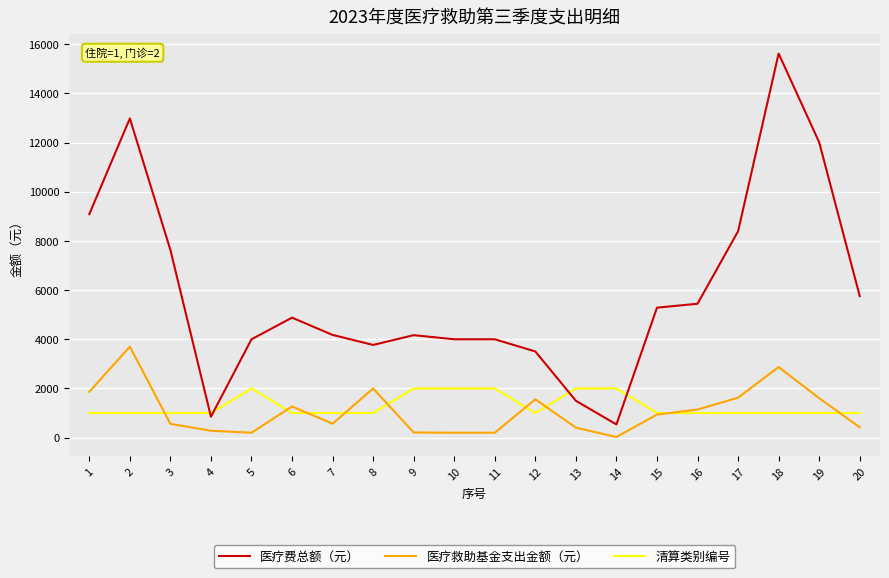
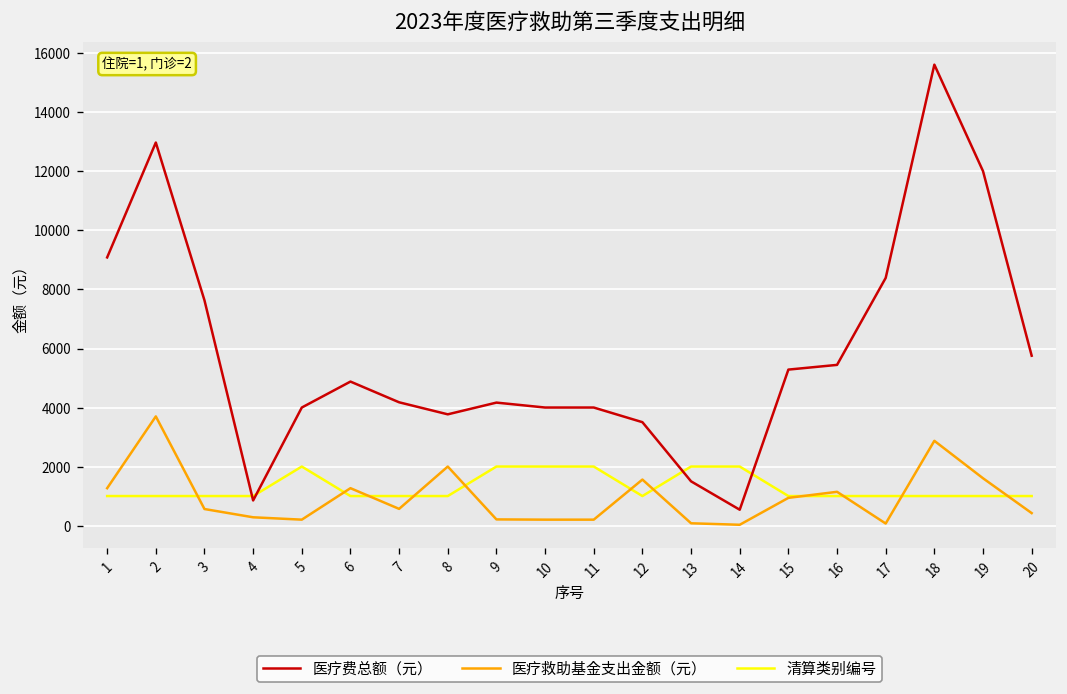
  {
    "医疗费总额（元）": {
      "1": 9100,
      "2": 13000,
      "3": 7600,
      "4": 900,
      "5": 4000,
      "6": 4900,
      "7": 4200,
      "8": 3800,
      "9": 4200,
      "10": 4000,
      "11": 4000,
      "12": 3500,
      "13": 1500,
      "14": 500,
      "15": 5300,
      "16": 5400,
      "17": 8400,
      "18": 15600,
      "19": 12000,
      "20": 5800
    },
    "医疗救助基金支出金额（元）": {
-     "1": 1900,
+     "1": 1300,
      "2": 3700,
      "3": 600,
      "4": 300,
      "5": 200,
      "6": 1300,
      "7": 600,
      "8": 2000,
      "9": 200,
      "10": 200,
      "11": 200,
      "12": 1600,
-     "13": 400,
+     "13": 100,
      "14": 0,
      "16": 1100,
-     "17": 1600,
+     "17": 100,
      "18": 2900,
      "19": 1600,
      "20": 400
    },
    "清算类别编号": {
      "1": 1000,
      "2": 1000,
      "3": 1000,
      "4": 1000,
      "5": 2000,
      "6": 1000,
      "7": 1000,
      "8": 1000,
      "9": 2000,
      "10": 2000,
      "11": 2000,
      "12": 1000,
      "13": 2000,
      "14": 2000,
      "16": 1000,
      "17": 1000,
      "18": 1000,
      "19": 1000,
      "20": 1000
    }
  }
